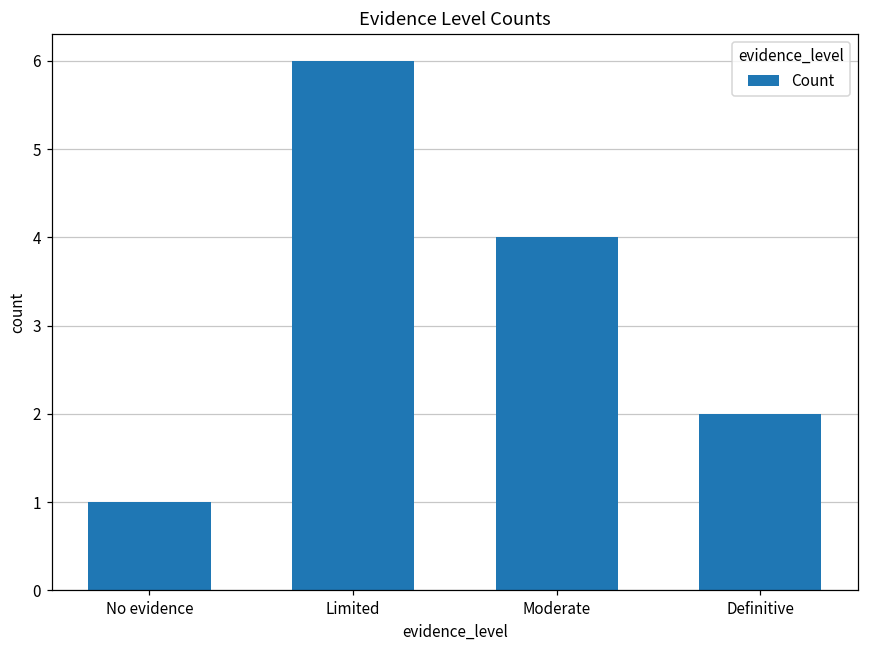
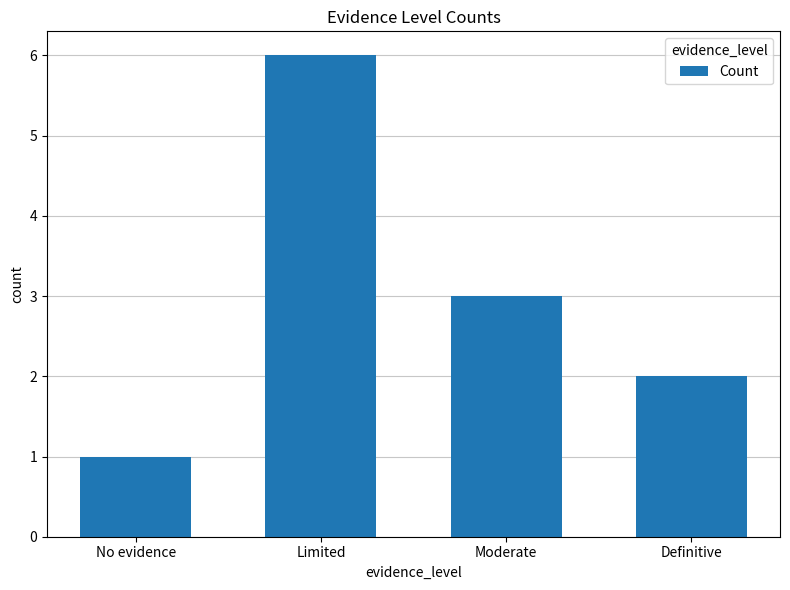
  {
    "No evidence": 1,
    "Limited": 6,
-   "Moderate": 4,
+   "Moderate": 3,
    "Definitive": 2
  }
